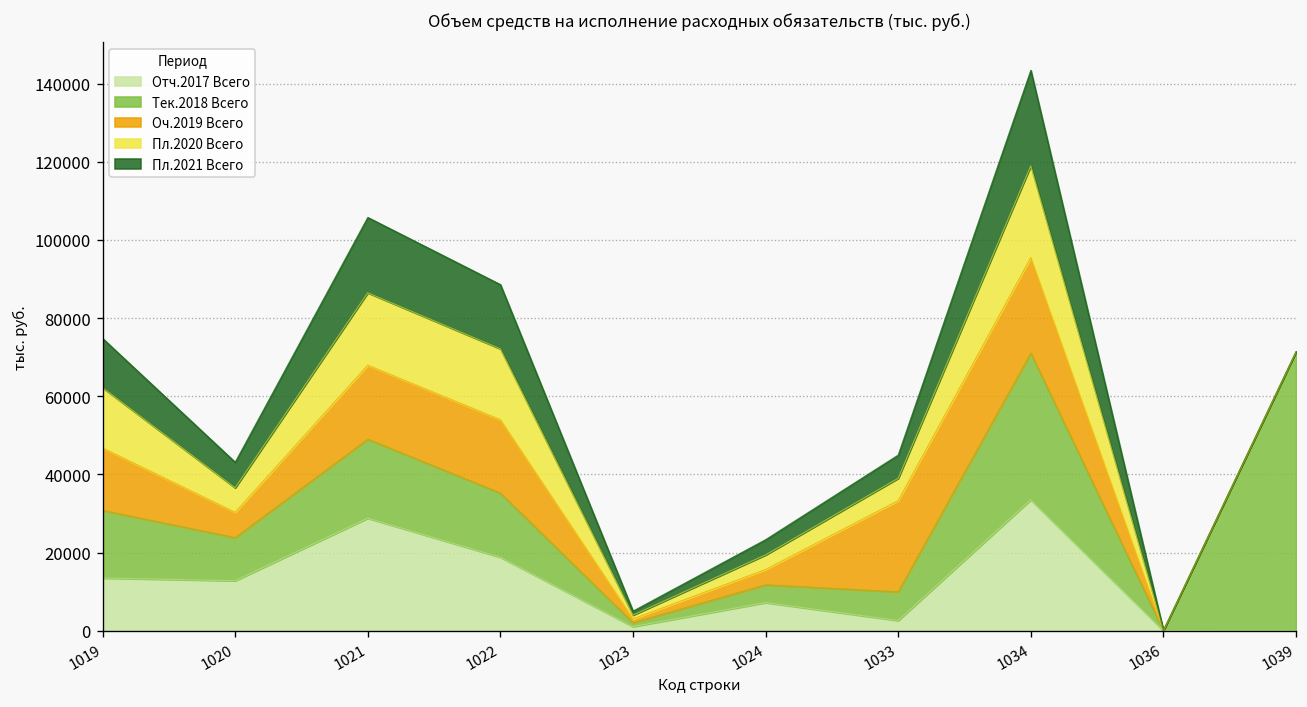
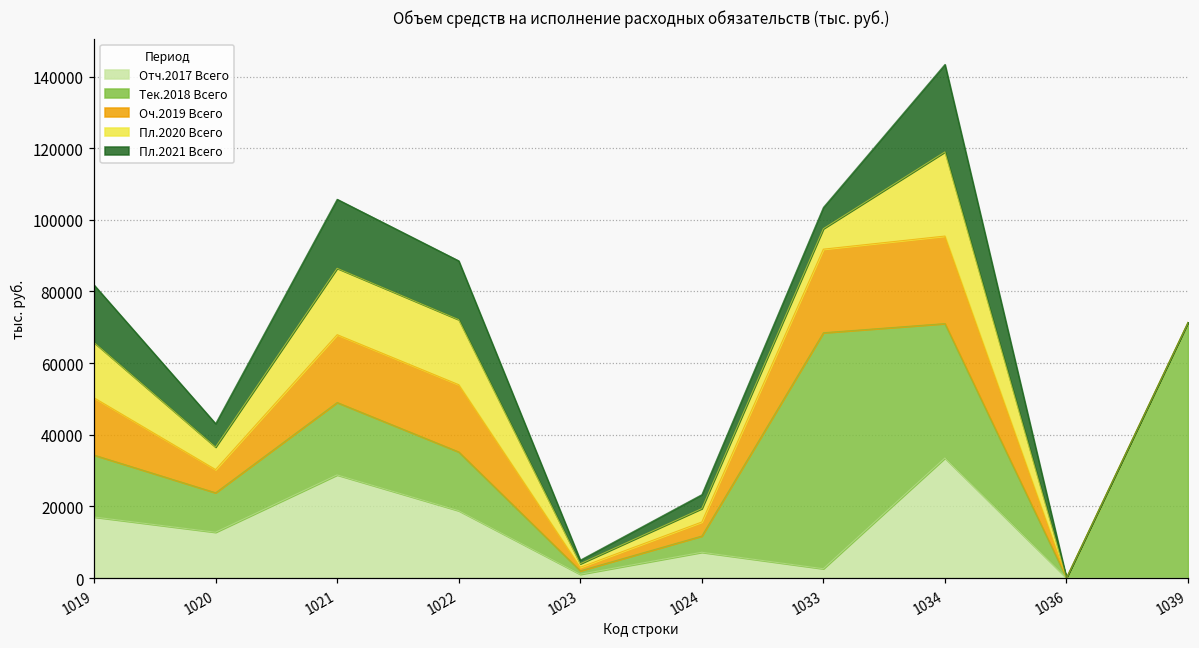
  {
    "Отч.2017 Всего": {
-     "1019": 13000,
+     "1019": 17000,
      "1020": 13000,
      "1021": 29000,
      "1022": 19000,
      "1023": 1000,
      "1024": 7000,
      "1033": 3000,
      "1034": 34000,
      "1039": 0
    },
    "Тек.2018 Всего": {
      "1019": 17000,
      "1020": 11000,
      "1021": 20000,
      "1022": 16000,
      "1023": 1000,
      "1024": 5000,
-     "1033": 7000,
+     "1033": 66000,
      "1034": 38000
    },
    "Оч.2019 Всего": {
      "1019": 16000,
      "1020": 6000,
      "1021": 19000,
      "1022": 19000,
      "1023": 1000,
      "1024": 4000,
      "1033": 23000,
      "1034": 24000
    },
    "Пл.2020 Всего": {
      "1019": 15000,
      "1020": 6000,
      "1021": 19000,
      "1022": 18000,
      "1023": 1000,
      "1024": 4000,
      "1033": 6000,
      "1034": 23000
    },
    "Пл.2021 Всего": {
-     "1019": 13000,
+     "1019": 16000,
      "1020": 7000,
      "1021": 19000,
      "1022": 16000,
      "1023": 1000,
      "1024": 4000,
      "1033": 6000,
      "1034": 24000
    }
  }
